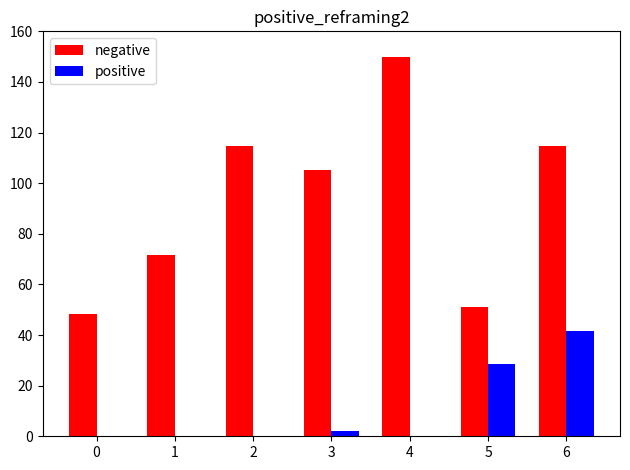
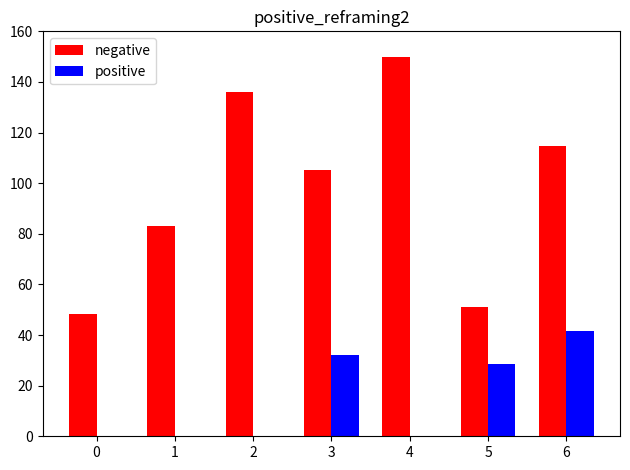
  {
    "negative": {
      "0": 48,
-     "1": 72,
-     "2": 115,
+     "1": 83,
+     "2": 136,
      "3": 105,
      "4": 150,
      "5": 51,
      "6": 115
    },
    "positive": {
      "0": 0,
      "1": 0,
      "2": 0,
-     "3": 2,
+     "3": 32,
      "4": 0,
      "5": 29,
      "6": 42
    }
  }
